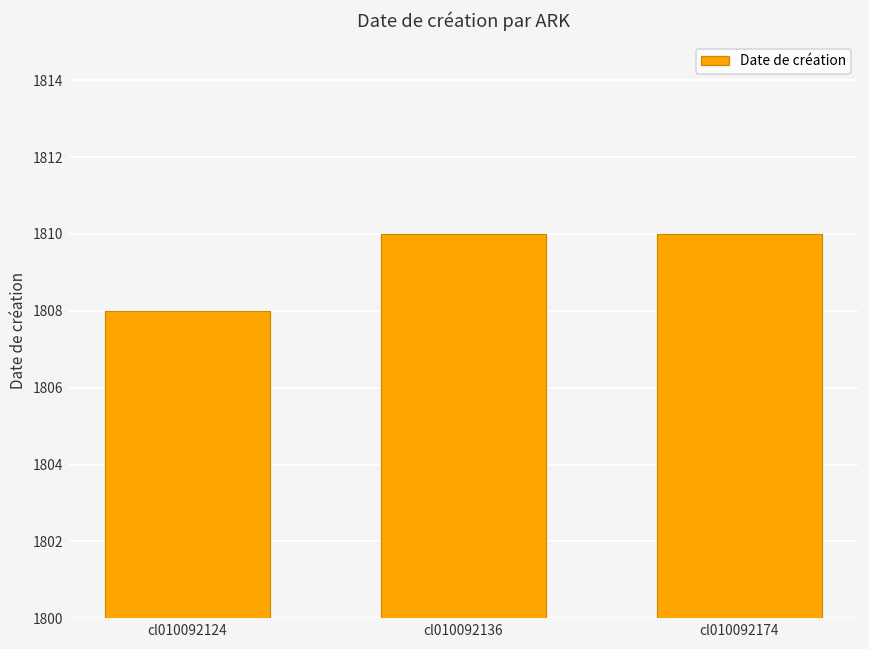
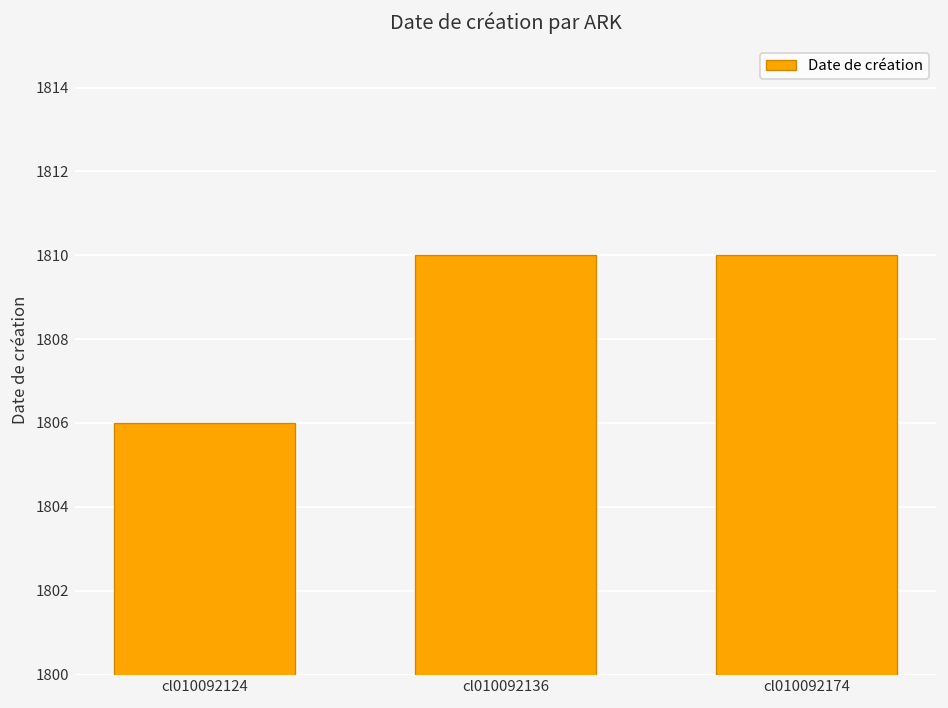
  {
-   "cl010092124": 1808,
+   "cl010092124": 1806,
    "cl010092136": 1810,
    "cl010092174": 1810
  }
